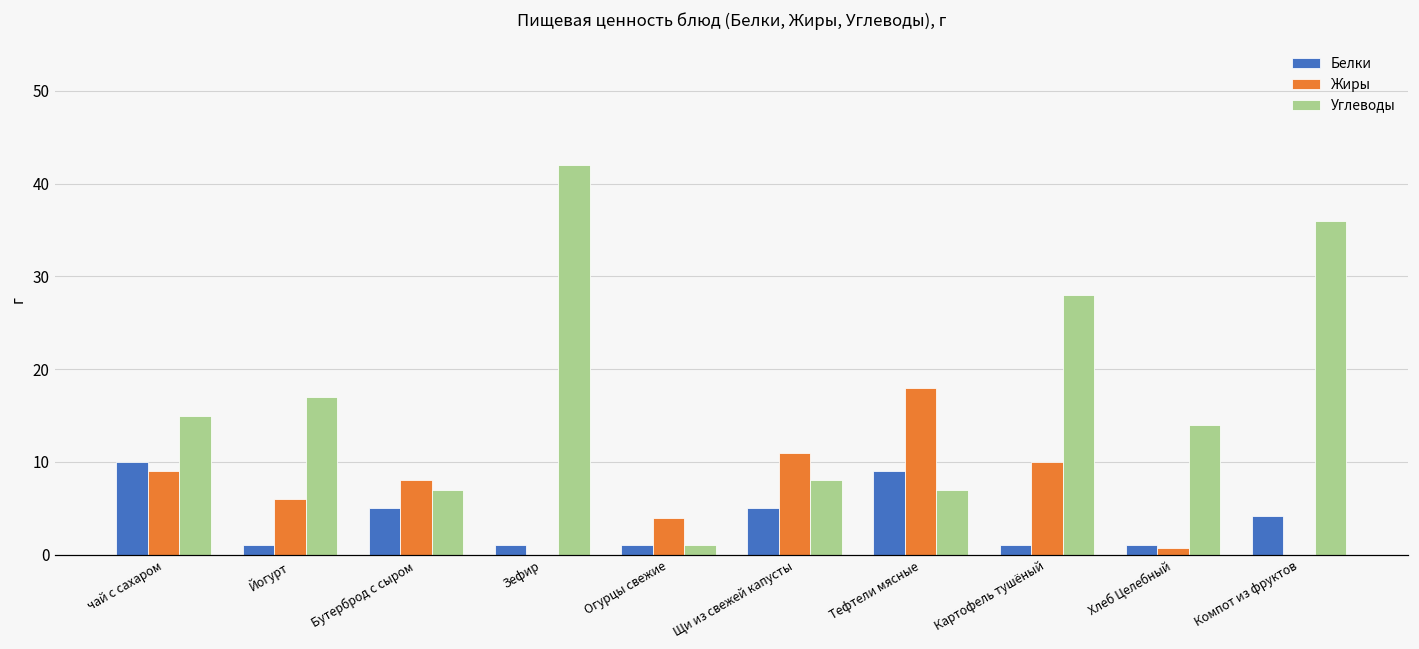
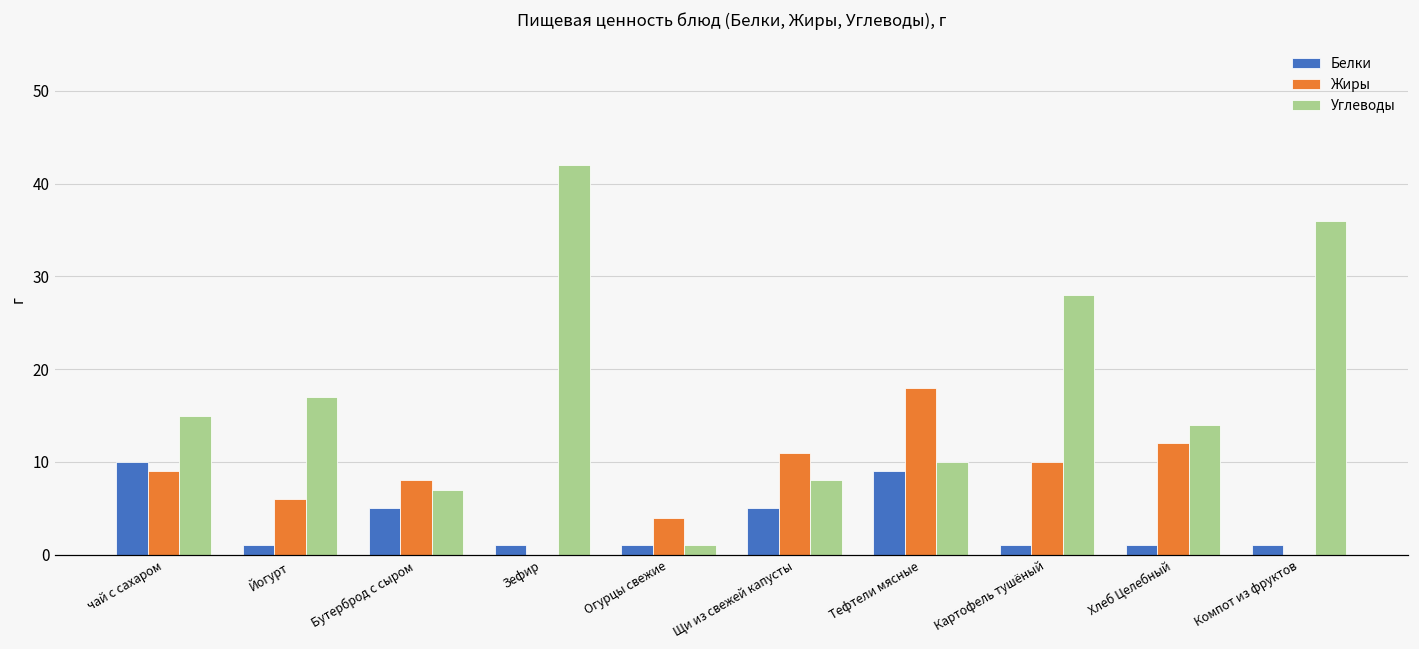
  {
    "Белки": {
      "чай с сахаром": 10,
      "Йогурт": 1,
      "Бутерброд с сыром": 5,
      "Зефир": 1,
      "Огурцы свежие": 1,
      "Щи из свежей капусты": 5,
      "Тефтели мясные": 9,
      "Картофель тушёный": 1,
      "Хлеб Целебный": 1,
-     "Компот из фруктов": 4
+     "Компот из фруктов": 1
    },
    "Жиры": {
      "чай с сахаром": 9,
      "Йогурт": 6,
      "Бутерброд с сыром": 8,
      "Зефир": 0,
      "Огурцы свежие": 4,
      "Щи из свежей капусты": 11,
      "Тефтели мясные": 18,
      "Картофель тушёный": 10,
-     "Хлеб Целебный": 1,
+     "Хлеб Целебный": 12,
      "Компот из фруктов": 0
    },
    "Углеводы": {
      "чай с сахаром": 15,
      "Йогурт": 17,
      "Бутерброд с сыром": 7,
      "Зефир": 42,
      "Огурцы свежие": 1,
      "Щи из свежей капусты": 8,
-     "Тефтели мясные": 7,
+     "Тефтели мясные": 10,
      "Картофель тушёный": 28,
      "Хлеб Целебный": 14,
      "Компот из фруктов": 36
    }
  }
